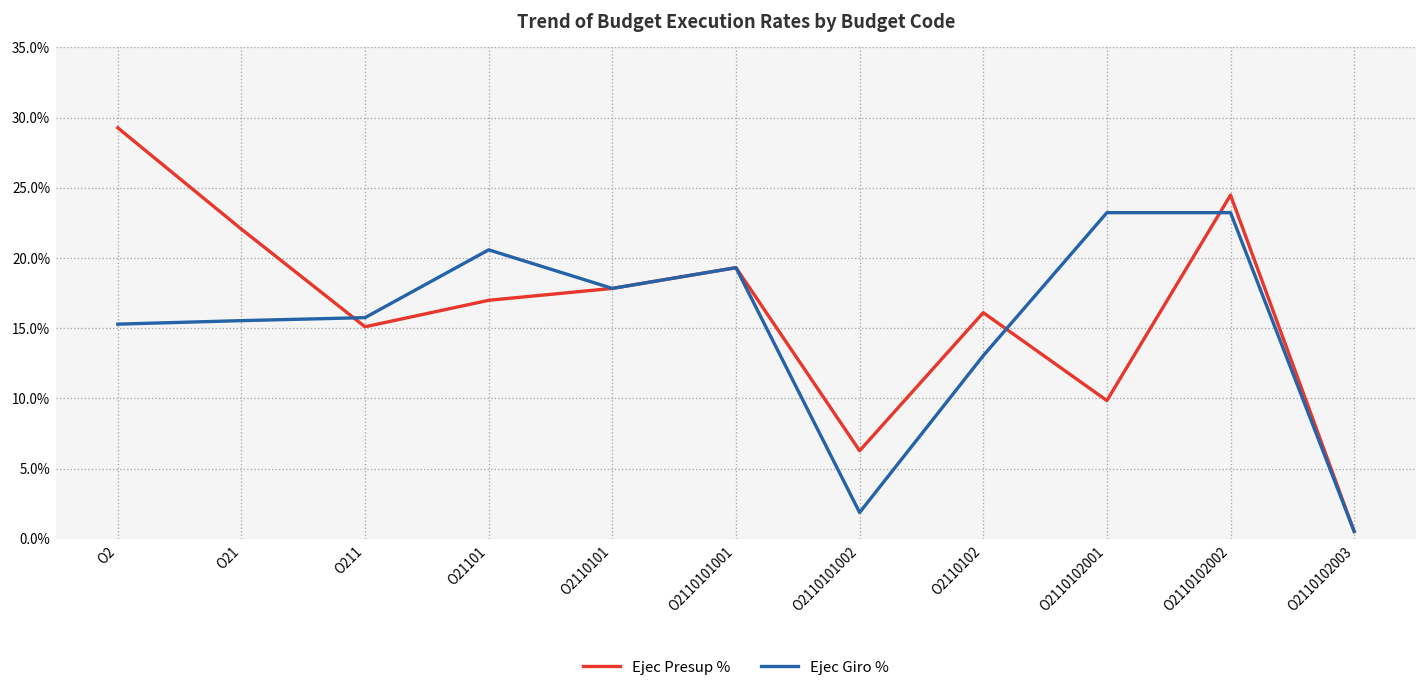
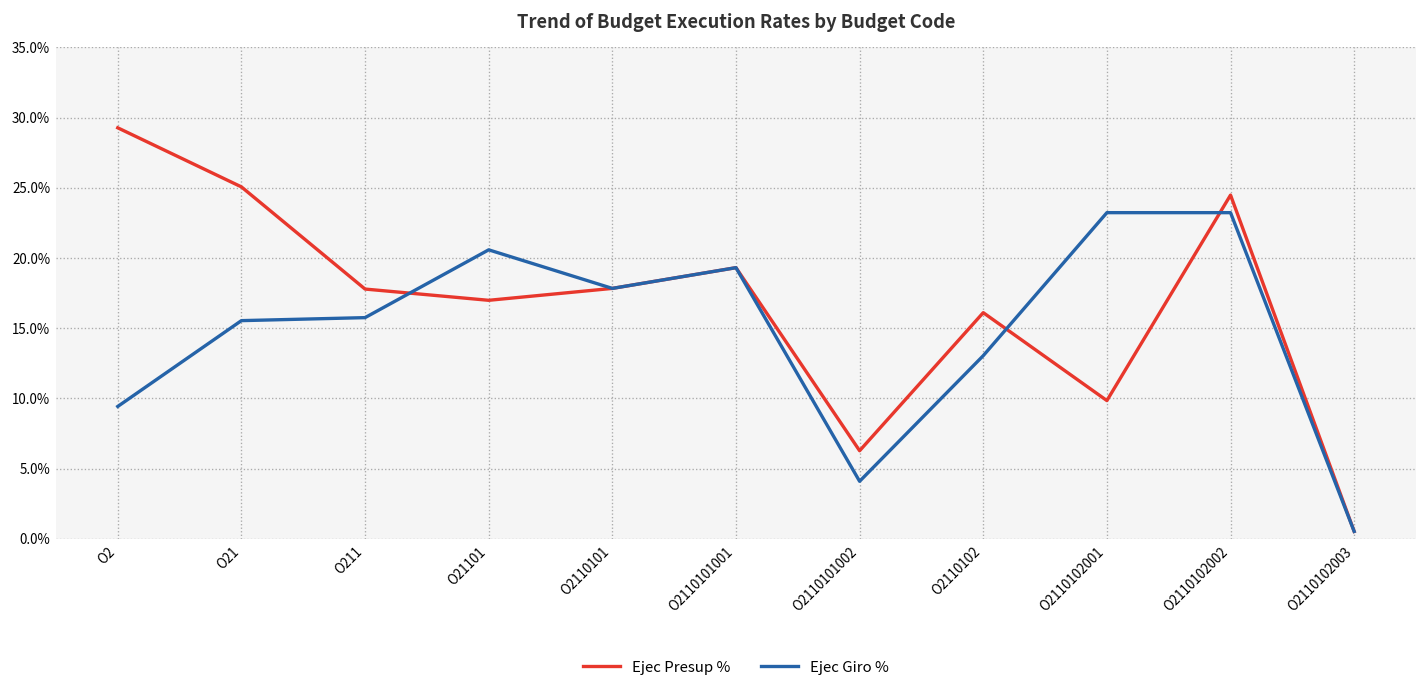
  {
    "Ejec Presup %": {
      "O2": "29.3%",
-     "O21": "22.1%",
-     "O211": "15.1%",
+     "O21": "25.1%",
+     "O211": "17.8%",
      "O21101": "17.0%",
      "O2110101002": "6.3%",
      "O2110102": "16.1%",
      "O2110102001": "9.8%",
      "O2110102002": "24.5%"
    },
    "Ejec Giro %": {
-     "O2": "15.3%",
+     "O2": "9.4%",
      "O21": "15.5%",
      "O211": "15.8%",
      "O21101": "20.6%",
-     "O2110101002": "1.9%",
+     "O2110101002": "4.1%",
      "O2110102": "13.0%",
      "O2110102001": "23.2%",
      "O2110102002": "23.2%"
    }
  }
